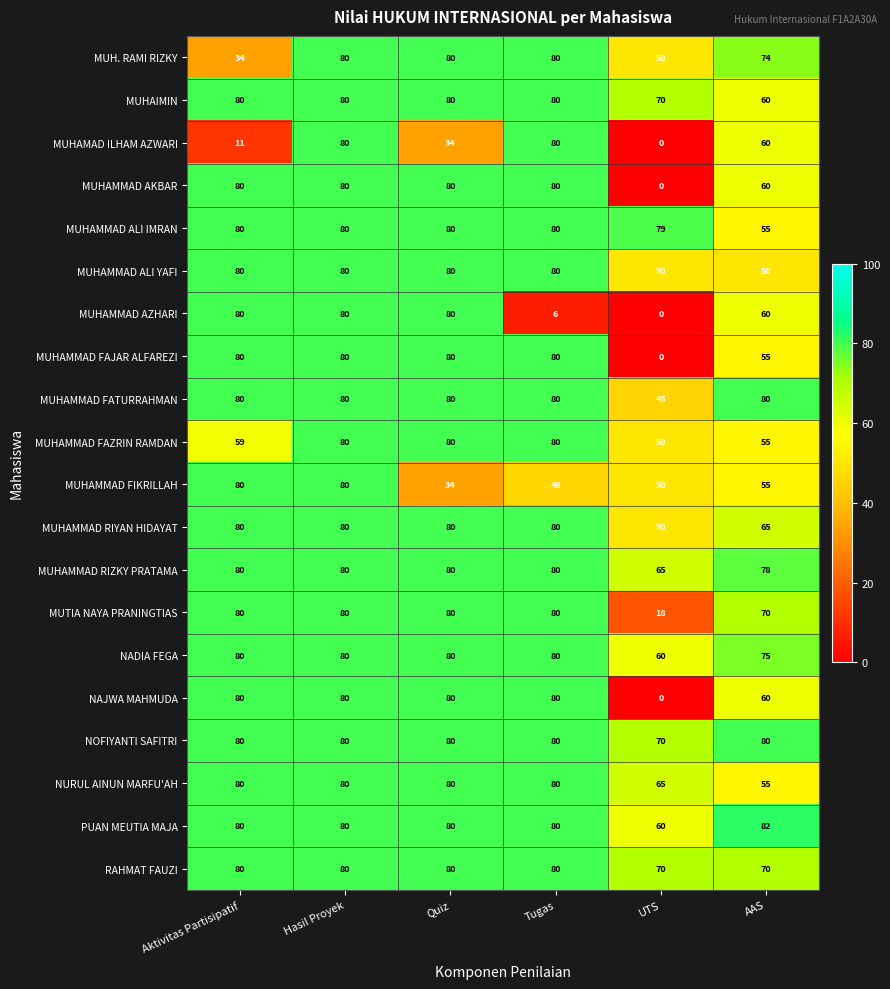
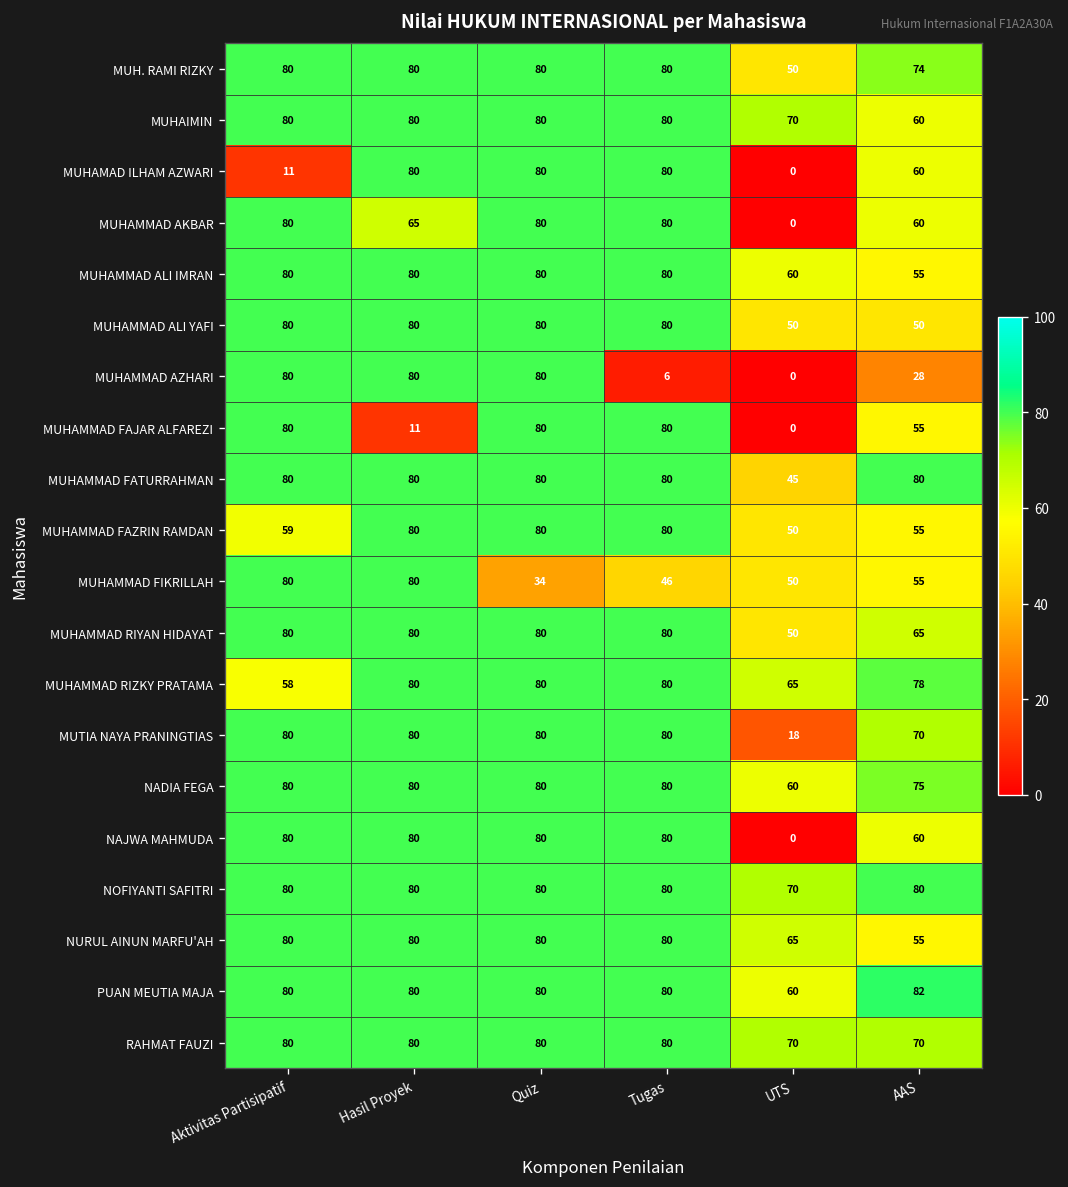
  {
    "MUH. RAMI RIZKY": {
-     "Aktivitas Partisipatif": 34,
+     "Aktivitas Partisipatif": 80,
      "Hasil Proyek": 80,
      "Quiz": 80,
      "Tugas": 80,
      "UTS": 50,
      "AAS": 74
    },
    "MUHAIMIN": {
      "Aktivitas Partisipatif": 80,
      "Hasil Proyek": 80,
      "Quiz": 80,
      "Tugas": 80,
      "UTS": 70,
      "AAS": 60
    },
    "MUHAMAD ILHAM AZWARI": {
      "Aktivitas Partisipatif": 11,
      "Hasil Proyek": 80,
-     "Quiz": 34,
+     "Quiz": 80,
      "Tugas": 80,
      "UTS": 0,
      "AAS": 60
    },
    "MUHAMMAD AKBAR": {
      "Aktivitas Partisipatif": 80,
-     "Hasil Proyek": 80,
+     "Hasil Proyek": 65,
      "Quiz": 80,
      "Tugas": 80,
      "UTS": 0,
      "AAS": 60
    },
    "MUHAMMAD ALI IMRAN": {
      "Aktivitas Partisipatif": 80,
      "Hasil Proyek": 80,
      "Quiz": 80,
      "Tugas": 80,
-     "UTS": 79,
+     "UTS": 60,
      "AAS": 55
    },
    "MUHAMMAD ALI YAFI": {
      "Aktivitas Partisipatif": 80,
      "Hasil Proyek": 80,
      "Quiz": 80,
      "Tugas": 80,
      "UTS": 50,
      "AAS": 50
    },
    "MUHAMMAD AZHARI": {
      "Aktivitas Partisipatif": 80,
      "Hasil Proyek": 80,
      "Quiz": 80,
      "Tugas": 6,
      "UTS": 0,
-     "AAS": 60
+     "AAS": 28
    },
    "MUHAMMAD FAJAR ALFAREZI": {
      "Aktivitas Partisipatif": 80,
-     "Hasil Proyek": 80,
+     "Hasil Proyek": 11,
      "Quiz": 80,
      "Tugas": 80,
      "UTS": 0,
      "AAS": 55
    },
    "MUHAMMAD FATURRAHMAN": {
      "Aktivitas Partisipatif": 80,
      "Hasil Proyek": 80,
      "Quiz": 80,
      "Tugas": 80,
      "UTS": 45,
      "AAS": 80
    },
    "MUHAMMAD FAZRIN RAMDAN": {
      "Aktivitas Partisipatif": 59,
      "Hasil Proyek": 80,
      "Quiz": 80,
      "Tugas": 80,
      "UTS": 50,
      "AAS": 55
    },
    "MUHAMMAD FIKRILLAH": {
      "Aktivitas Partisipatif": 80,
      "Hasil Proyek": 80,
      "Quiz": 34,
      "Tugas": 46,
      "UTS": 50,
      "AAS": 55
    },
    "MUHAMMAD RIYAN HIDAYAT": {
      "Aktivitas Partisipatif": 80,
      "Hasil Proyek": 80,
      "Quiz": 80,
      "Tugas": 80,
      "UTS": 50,
      "AAS": 65
    },
    "MUHAMMAD RIZKY PRATAMA": {
-     "Aktivitas Partisipatif": 80,
+     "Aktivitas Partisipatif": 58,
      "Hasil Proyek": 80,
      "Quiz": 80,
      "Tugas": 80,
      "UTS": 65,
      "AAS": 78
    },
    "MUTIA NAYA PRANINGTIAS": {
      "Aktivitas Partisipatif": 80,
      "Hasil Proyek": 80,
      "Quiz": 80,
      "Tugas": 80,
      "UTS": 18,
      "AAS": 70
    },
    "NADIA FEGA": {
      "Aktivitas Partisipatif": 80,
      "Hasil Proyek": 80,
      "Quiz": 80,
      "Tugas": 80,
      "UTS": 60,
      "AAS": 75
    },
    "NAJWA MAHMUDA": {
      "Aktivitas Partisipatif": 80,
      "Hasil Proyek": 80,
      "Quiz": 80,
      "Tugas": 80,
      "UTS": 0,
      "AAS": 60
    },
    "NOFIYANTI SAFITRI": {
      "Aktivitas Partisipatif": 80,
      "Hasil Proyek": 80,
      "Quiz": 80,
      "Tugas": 80,
      "UTS": 70,
      "AAS": 80
    },
    "NURUL AINUN MARFU'AH": {
      "Aktivitas Partisipatif": 80,
      "Hasil Proyek": 80,
      "Quiz": 80,
      "Tugas": 80,
      "UTS": 65,
      "AAS": 55
    },
    "PUAN MEUTIA MAJA": {
      "Aktivitas Partisipatif": 80,
      "Hasil Proyek": 80,
      "Quiz": 80,
      "Tugas": 80,
      "UTS": 60,
      "AAS": 82
    },
    "RAHMAT FAUZI": {
      "Aktivitas Partisipatif": 80,
      "Hasil Proyek": 80,
      "Quiz": 80,
      "Tugas": 80,
      "UTS": 70,
      "AAS": 70
    }
  }
